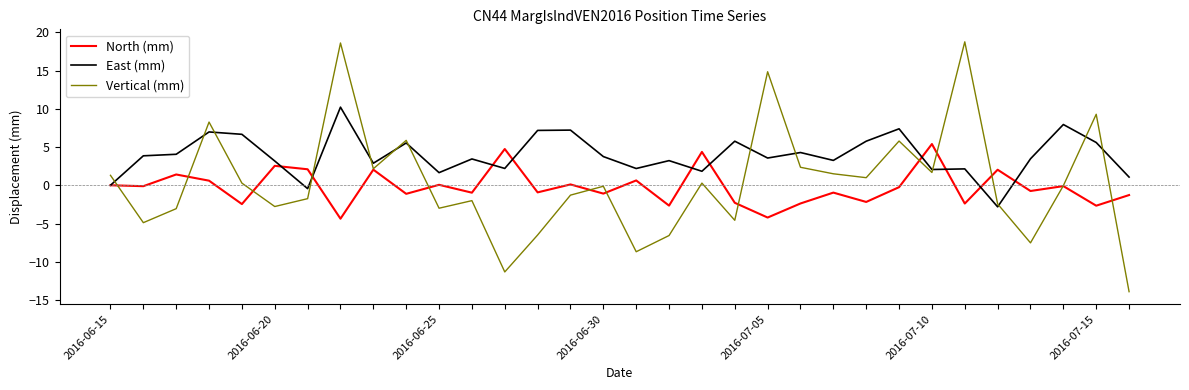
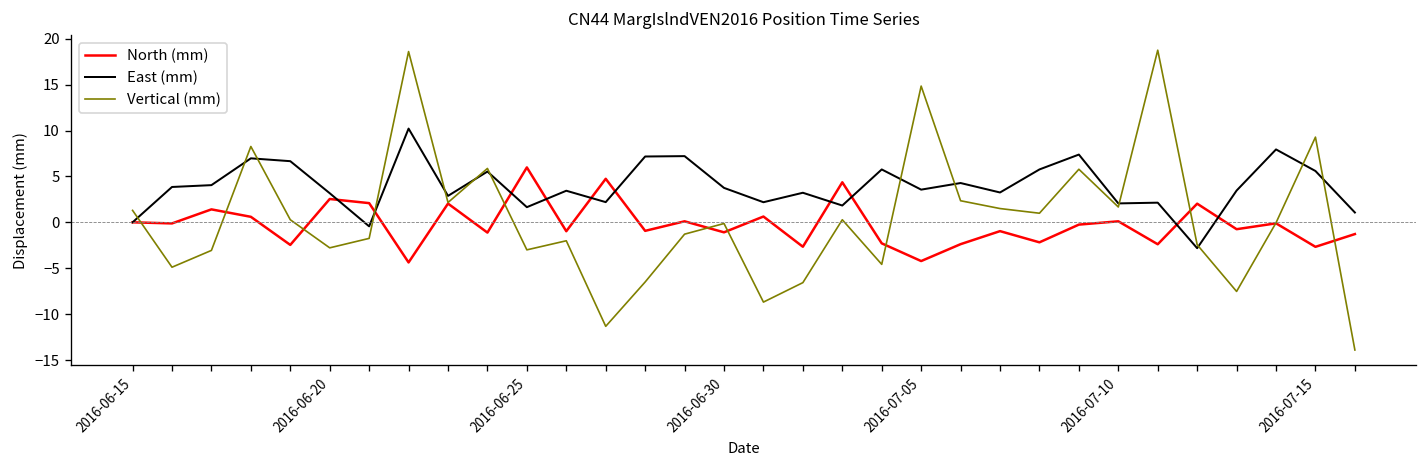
  {
    "North (mm)": {
      "2016-06-20": 3,
-     "2016-06-25": 0,
+     "2016-06-25": 6,
      "2016-06-30": -1,
      "2016-07-05": -4,
-     "2016-07-10": 5,
+     "2016-07-10": 0,
      "2016-07-15": -3
    },
    "East (mm)": {
      "2016-06-20": 3,
      "2016-06-25": 2,
      "2016-06-30": 4,
      "2016-07-05": 4,
      "2016-07-10": 2,
      "2016-07-15": 6
    },
    "Vertical (mm)": {
      "2016-06-15": 1,
      "2016-06-20": -3,
      "2016-06-25": -3,
      "2016-06-30": 0,
      "2016-07-05": 15,
      "2016-07-10": 2,
      "2016-07-15": 9
    }
  }
